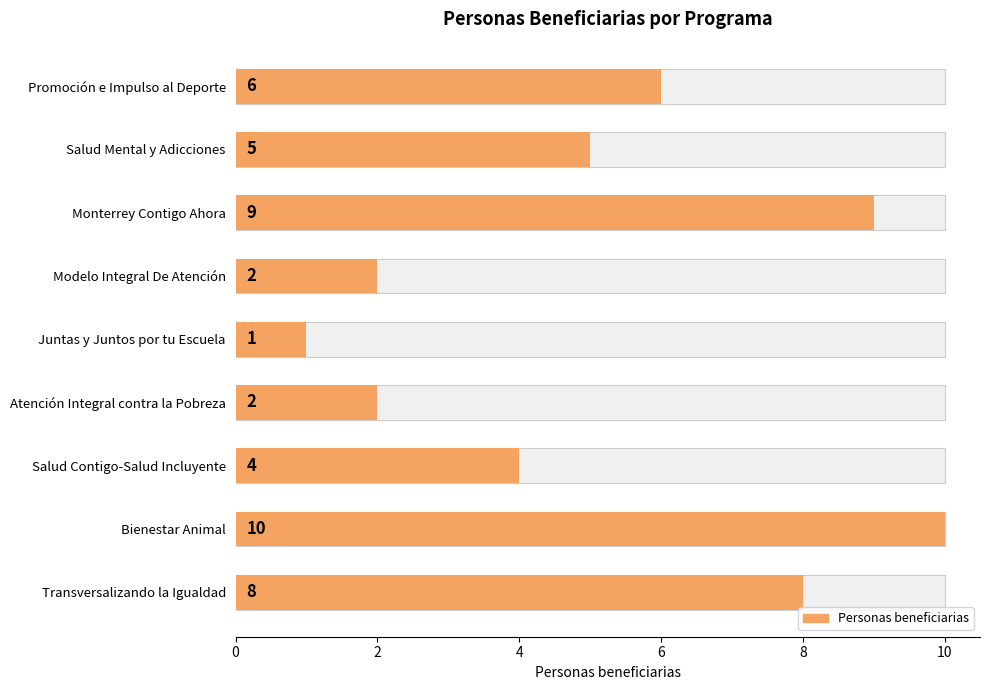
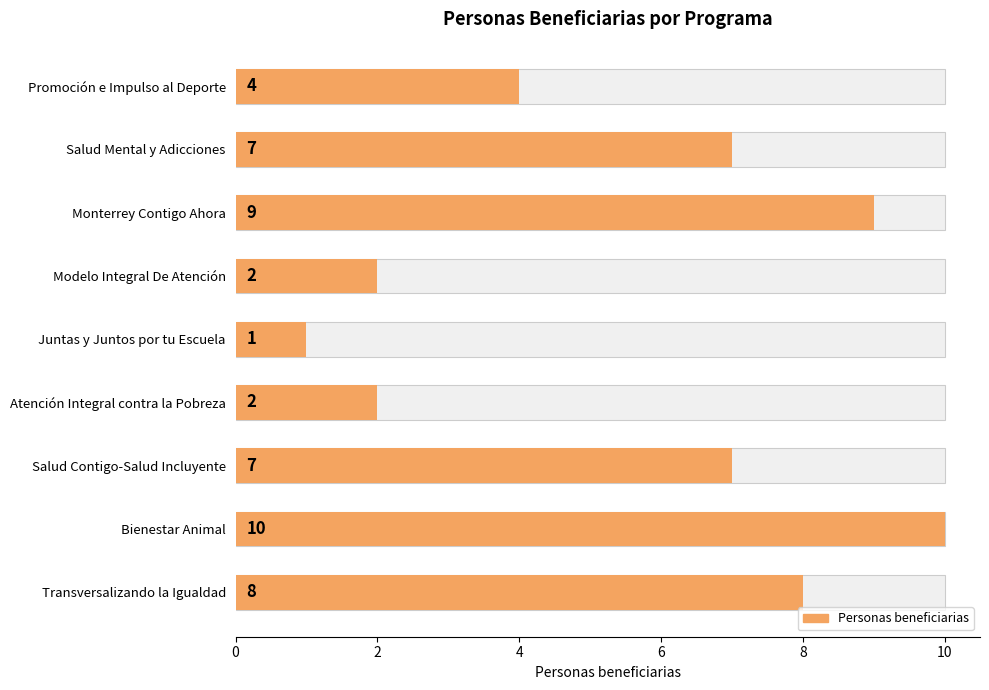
  {
    "Personas beneficiarias": {
-     "Promoción e Impulso al Deporte": 6,
-     "Salud Mental y Adicciones": 5,
-     "Salud Contigo-Salud Incluyente": 4,
+     "Promoción e Impulso al Deporte": 4,
+     "Salud Mental y Adicciones": 7,
+     "Salud Contigo-Salud Incluyente": 7,
      "Bienestar Animal": 10
    }
  }
